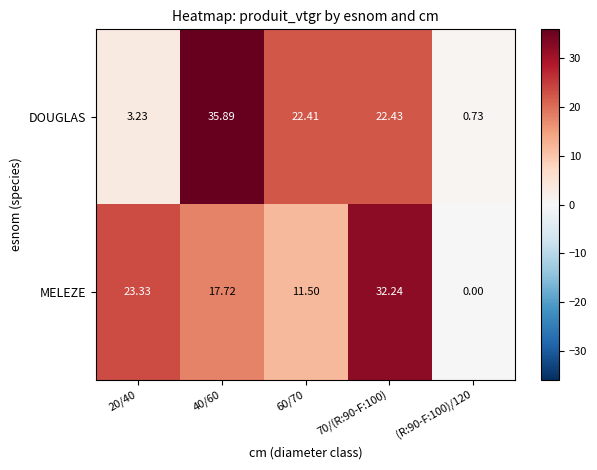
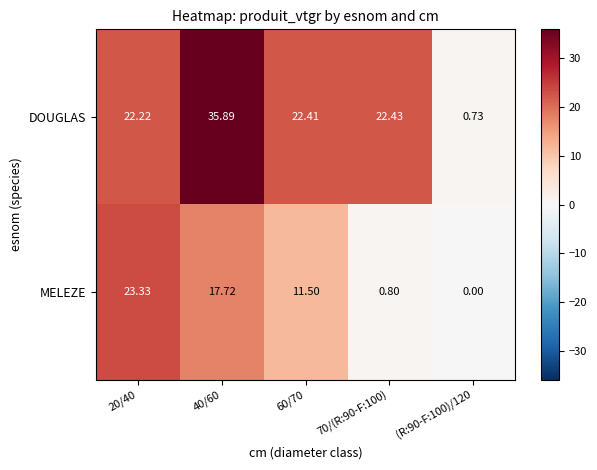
  {
    "DOUGLAS": {
-     "20/40": 3.23,
+     "20/40": 22.22,
      "40/60": 35.89,
      "60/70": 22.41,
      "70/(R:90-F:100)": 22.43,
      "(R:90-F:100)/120": 0.73
    },
    "MELEZE": {
      "20/40": 23.33,
      "40/60": 17.72,
      "60/70": 11.50,
-     "70/(R:90-F:100)": 32.24,
+     "70/(R:90-F:100)": 0.80,
      "(R:90-F:100)/120": 0.00
    }
  }
